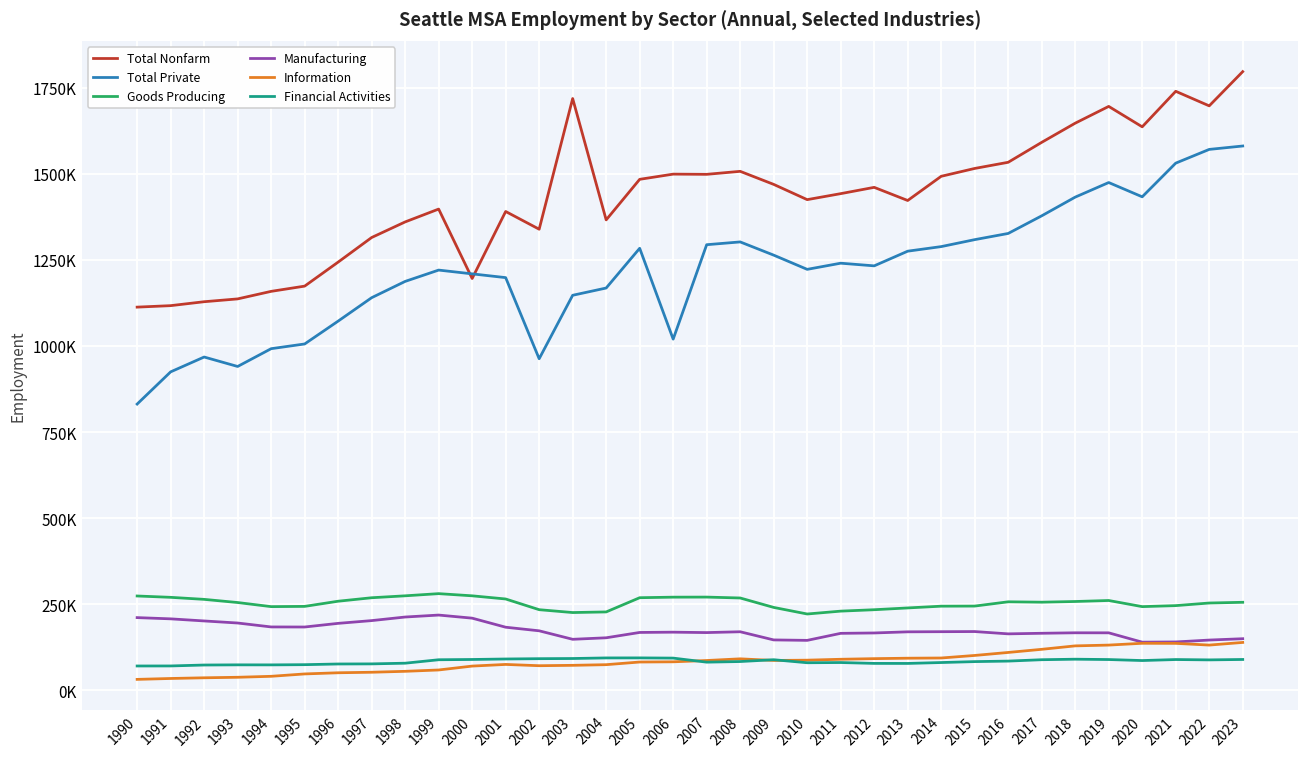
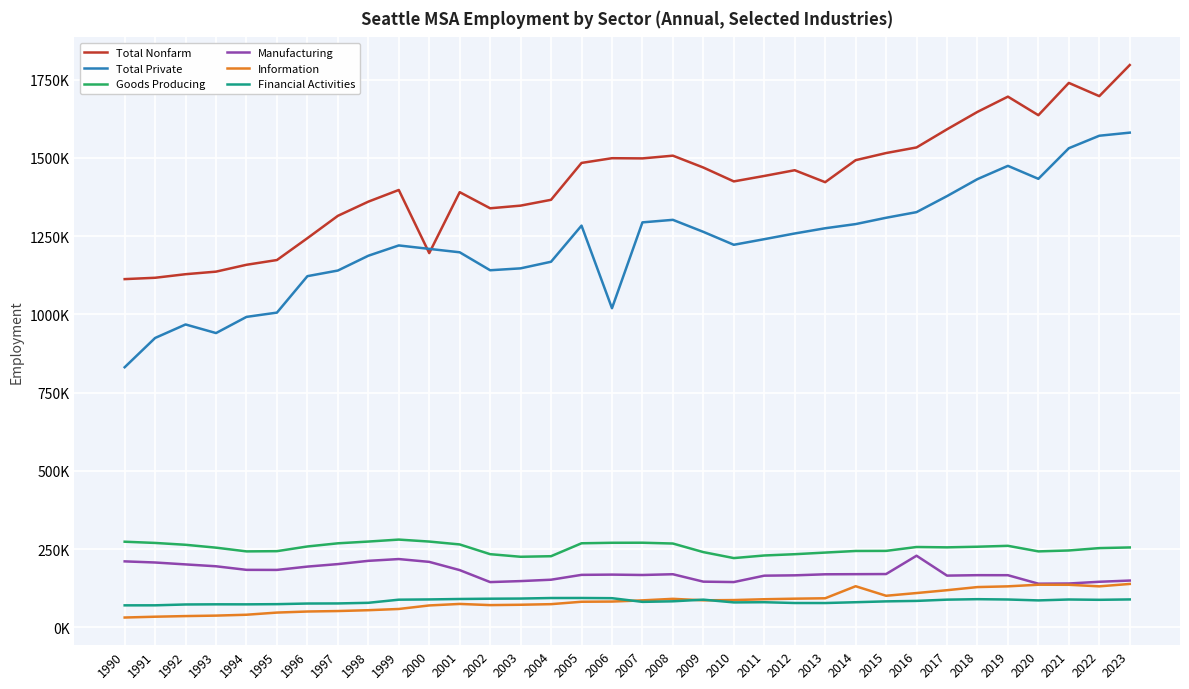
  {
    "Total Nonfarm": {
      "1990": 1110000,
      "1991": 1120000,
      "1992": 1130000,
      "1993": 1140000,
      "1994": 1160000,
      "1995": 1170000,
      "1996": 1240000,
      "1997": 1320000,
      "1998": 1360000,
      "1999": 1400000,
      "2000": 1200000,
      "2001": 1390000,
      "2002": 1340000,
-     "2003": 1720000,
+     "2003": 1350000,
      "2004": 1370000,
      "2005": 1480000,
      "2006": 1500000,
      "2007": 1500000,
      "2008": 1510000,
      "2009": 1470000,
      "2010": 1430000,
      "2011": 1440000,
      "2012": 1460000,
      "2013": 1420000,
      "2014": 1490000,
      "2015": 1520000,
      "2016": 1530000,
      "2017": 1590000,
      "2018": 1650000,
      "2019": 1700000,
      "2020": 1640000,
      "2021": 1740000,
      "2022": 1700000,
      "2023": 1800000
    },
    "Total Private": {
      "1990": 830000,
      "1991": 920000,
      "1992": 970000,
      "1993": 940000,
      "1994": 990000,
      "1995": 1010000,
-     "1996": 1070000,
+     "1996": 1120000,
      "1997": 1140000,
      "1998": 1190000,
      "1999": 1220000,
      "2000": 1210000,
      "2001": 1200000,
-     "2002": 960000,
+     "2002": 1140000,
      "2003": 1150000,
      "2004": 1170000,
      "2005": 1280000,
      "2006": 1020000,
      "2007": 1290000,
      "2008": 1300000,
      "2009": 1260000,
      "2010": 1220000,
      "2011": 1240000,
-     "2012": 1230000,
+     "2012": 1260000,
      "2013": 1280000,
      "2014": 1290000,
      "2015": 1310000,
      "2016": 1330000,
      "2017": 1380000,
      "2018": 1430000,
      "2019": 1470000,
      "2020": 1430000,
      "2021": 1530000,
      "2022": 1570000,
      "2023": 1580000
    },
    "Manufacturing": {
      "1990": 210000,
      "1991": 210000,
      "1992": 200000,
      "1993": 200000,
      "1994": 180000,
      "1995": 180000,
      "1996": 190000,
      "1997": 200000,
      "1998": 210000,
      "1999": 220000,
      "2000": 210000,
      "2001": 180000,
-     "2002": 170000,
+     "2002": 140000,
      "2003": 150000,
      "2004": 150000,
      "2005": 170000,
      "2006": 170000,
      "2007": 170000,
      "2008": 170000,
      "2009": 150000,
      "2010": 140000,
      "2011": 170000,
      "2012": 170000,
      "2013": 170000,
      "2014": 170000,
      "2015": 170000,
-     "2016": 160000,
+     "2016": 230000,
      "2017": 170000,
      "2018": 170000,
      "2019": 170000,
      "2022": 150000,
      "2023": 150000
    },
    "Information": {
      "1990": 30000,
      "1991": 30000,
      "1992": 40000,
      "1993": 40000,
      "1994": 40000,
      "1995": 50000,
      "1996": 50000,
      "1997": 50000,
      "1998": 60000,
      "1999": 60000,
      "2000": 70000,
      "2001": 80000,
      "2002": 70000,
      "2003": 70000,
      "2004": 70000,
      "2005": 80000,
      "2006": 80000,
      "2011": 90000,
      "2012": 90000,
      "2013": 90000,
-     "2014": 90000,
+     "2014": 130000,
      "2015": 100000,
      "2016": 110000,
      "2017": 120000,
      "2018": 130000,
      "2019": 130000,
      "2022": 130000,
      "2023": 140000
    }
  }
